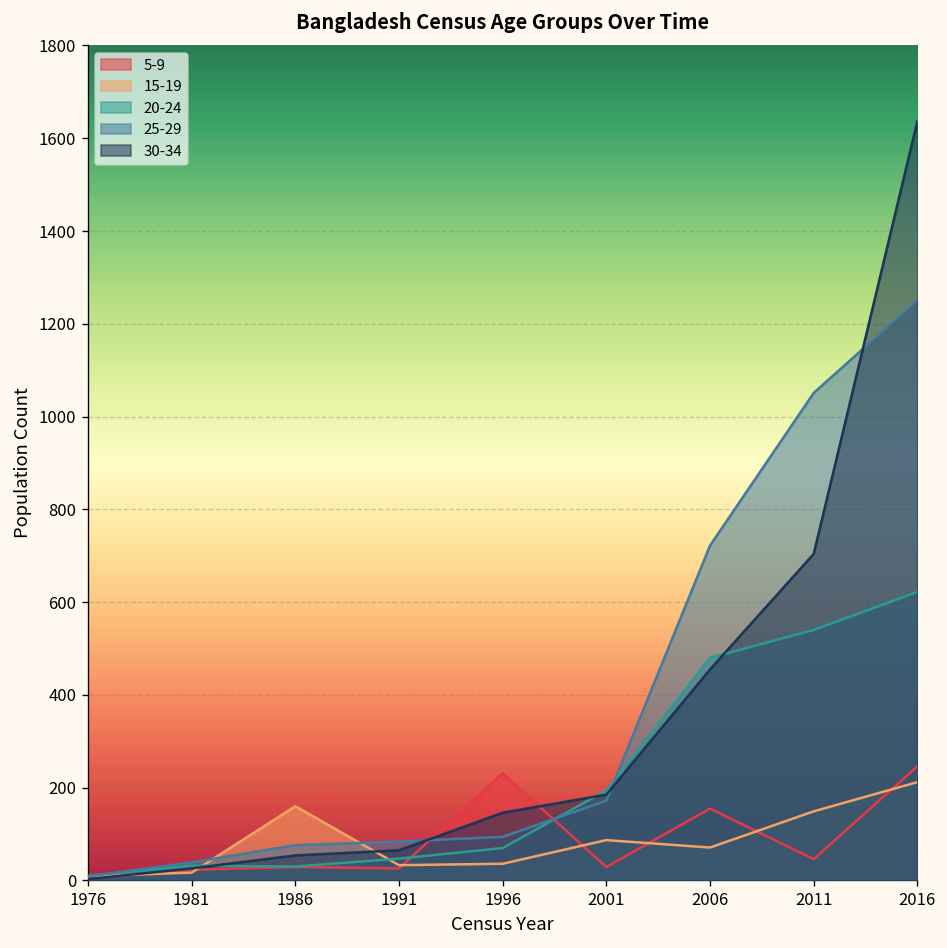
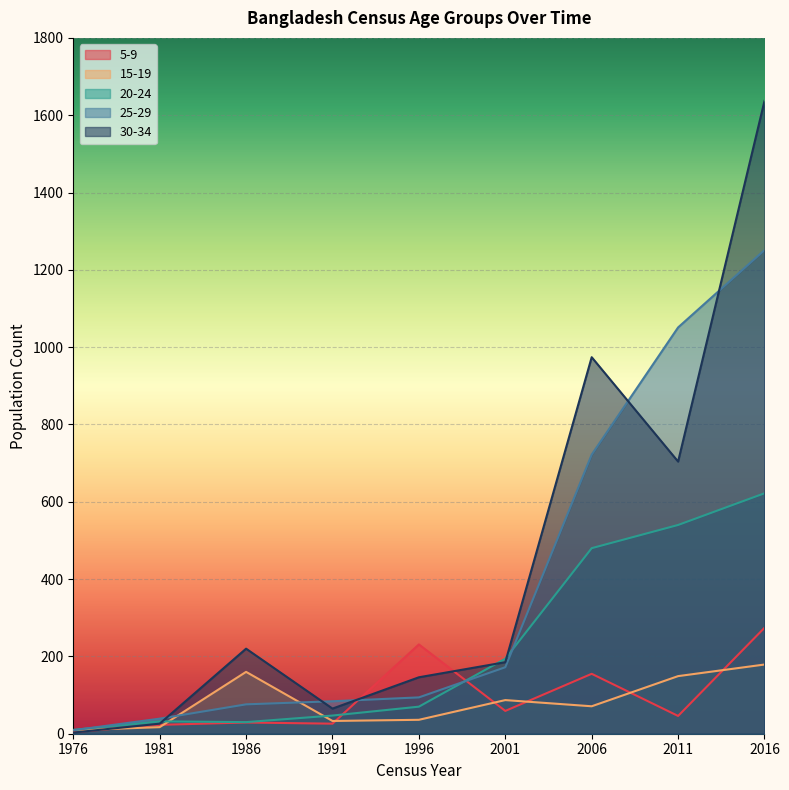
  {
    "5-9": {
      "1991": 30,
      "1996": 230,
-     "2001": 30,
+     "2001": 60,
      "2006": 160,
      "2011": 50,
-     "2016": 250
+     "2016": 270
    },
    "15-19": {
      "1986": 160,
      "1991": 30,
      "1996": 40,
      "2001": 90,
      "2006": 70,
      "2011": 150,
-     "2016": 210
+     "2016": 180
    },
    "30-34": {
-     "1986": 50,
+     "1986": 220,
      "1991": 70,
      "1996": 150,
      "2001": 190,
-     "2006": 460,
+     "2006": 970,
      "2011": 700,
      "2016": 1640
    }
  }
